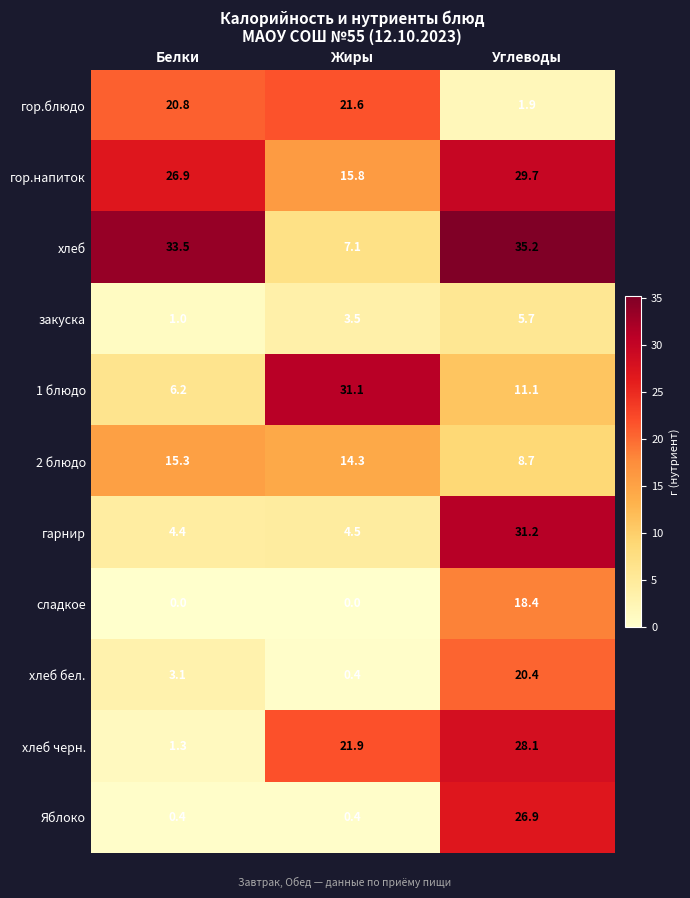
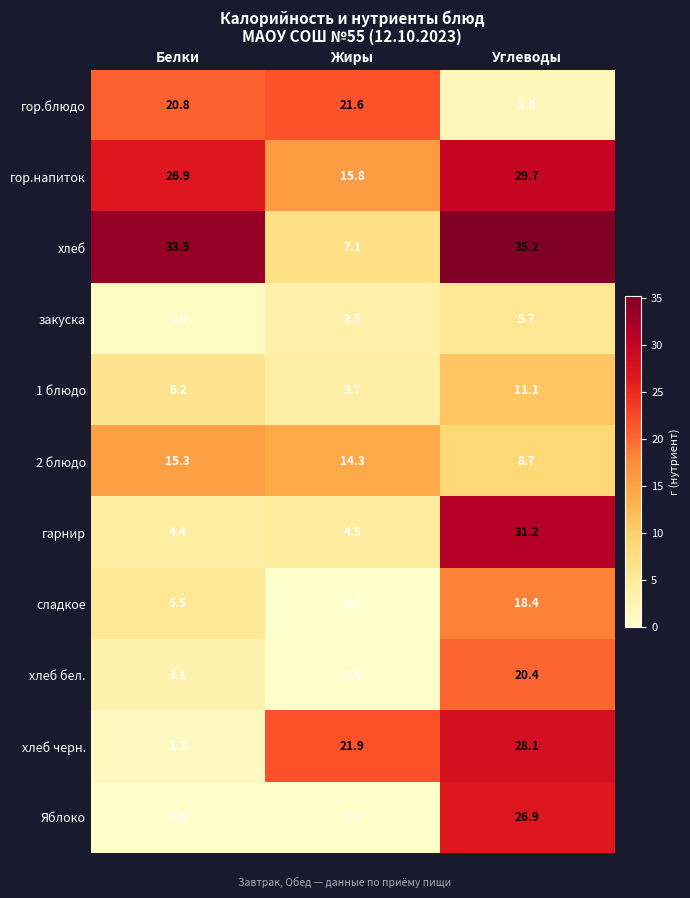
  {
    "гор.блюдо": {
      "Белки": 20.8,
      "Жиры": 21.6,
      "Углеводы": 1.9
    },
    "гор.напиток": {
      "Белки": 26.9,
      "Жиры": 15.8,
      "Углеводы": 29.7
    },
    "хлеб": {
      "Белки": 33.5,
      "Жиры": 7.1,
      "Углеводы": 35.2
    },
    "закуска": {
      "Белки": 1.0,
      "Жиры": 3.5,
      "Углеводы": 5.7
    },
    "1 блюдо": {
      "Белки": 6.2,
-     "Жиры": 31.1,
+     "Жиры": 3.7,
      "Углеводы": 11.1
    },
    "2 блюдо": {
      "Белки": 15.3,
      "Жиры": 14.3,
      "Углеводы": 8.7
    },
    "гарнир": {
      "Белки": 4.4,
      "Жиры": 4.5,
      "Углеводы": 31.2
    },
    "сладкое": {
-     "Белки": 0.0,
+     "Белки": 5.5,
      "Жиры": 0.0,
      "Углеводы": 18.4
    },
    "хлеб бел.": {
      "Белки": 3.1,
      "Жиры": 0.4,
      "Углеводы": 20.4
    },
    "хлеб черн.": {
      "Белки": 1.3,
      "Жиры": 21.9,
      "Углеводы": 28.1
    },
    "Яблоко": {
      "Белки": 0.4,
      "Жиры": 0.4,
      "Углеводы": 26.9
    }
  }
